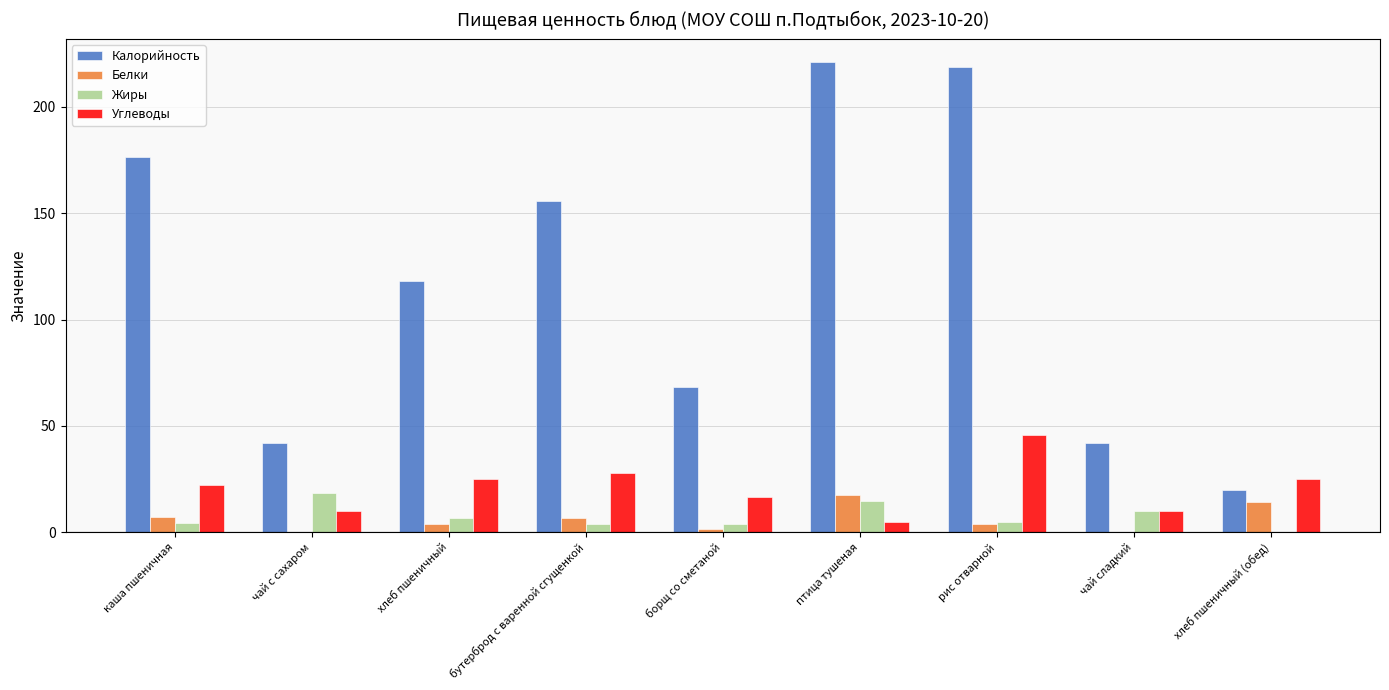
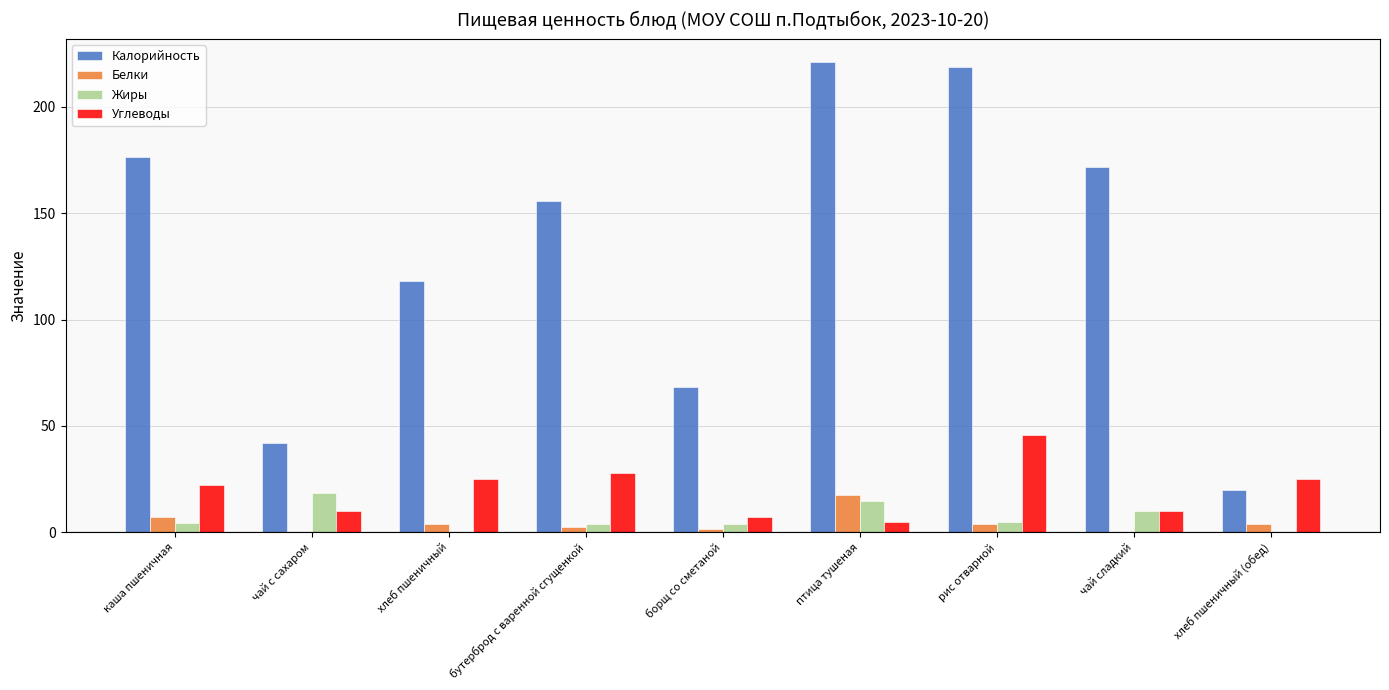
  {
    "Калорийность": {
      "каша пшеничная": 176,
      "чай с сахаром": 42,
      "хлеб пшеничный": 118,
      "бутерброд с варенной сгущенкой": 156,
      "борщ со сметаной": 68,
      "птица тушеная": 221,
      "рис отварной": 219,
-     "чай сладкий": 42,
+     "чай сладкий": 172,
      "хлеб пшеничный (обед)": 20
    },
    "Белки": {
      "каша пшеничная": 7,
      "хлеб пшеничный": 4,
-     "бутерброд с варенной сгущенкой": 7,
+     "бутерброд с варенной сгущенкой": 2,
      "борщ со сметаной": 1,
      "птица тушеная": 18,
      "рис отварной": 4,
-     "хлеб пшеничный (обед)": 14
+     "хлеб пшеничный (обед)": 4
    },
    "Жиры": {
      "каша пшеничная": 4,
      "чай с сахаром": 19,
-     "хлеб пшеничный": 7,
+     "хлеб пшеничный": 0,
      "бутерброд с варенной сгущенкой": 4,
      "борщ со сметаной": 4,
      "птица тушеная": 15,
      "рис отварной": 5,
      "чай сладкий": 10
    },
    "Углеводы": {
      "каша пшеничная": 22,
      "чай с сахаром": 10,
      "хлеб пшеничный": 25,
      "бутерброд с варенной сгущенкой": 28,
-     "борщ со сметаной": 17,
+     "борщ со сметаной": 7,
      "птица тушеная": 5,
      "рис отварной": 46,
      "чай сладкий": 10,
      "хлеб пшеничный (обед)": 25
    }
  }
